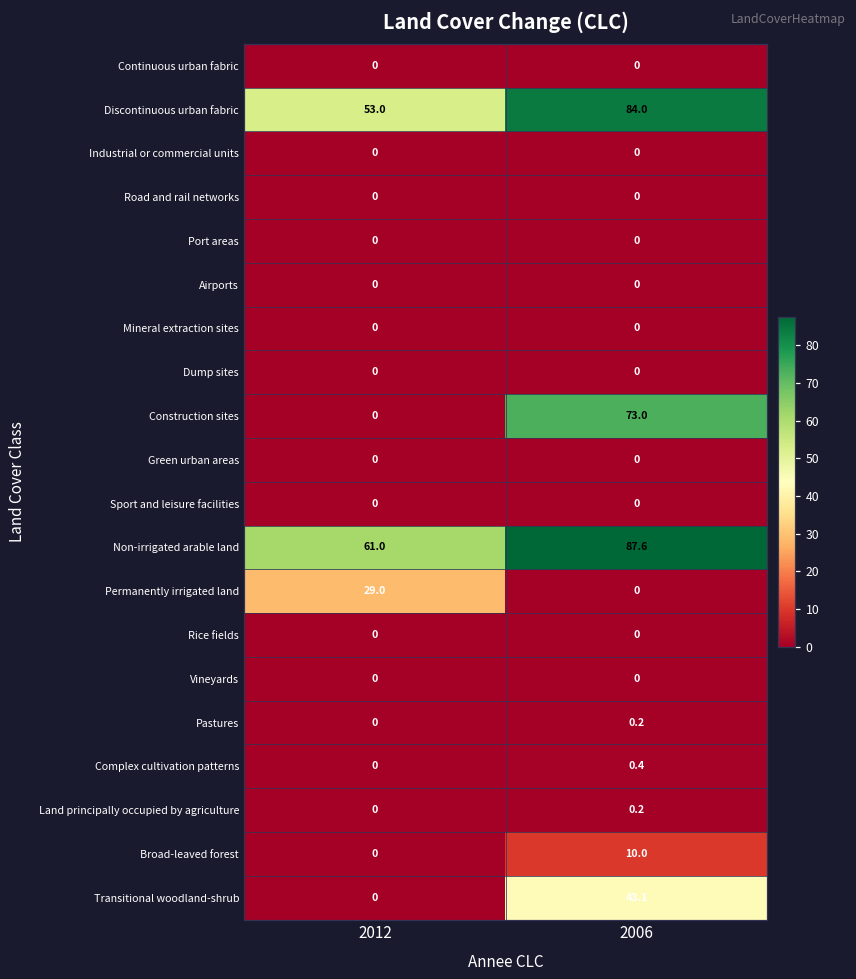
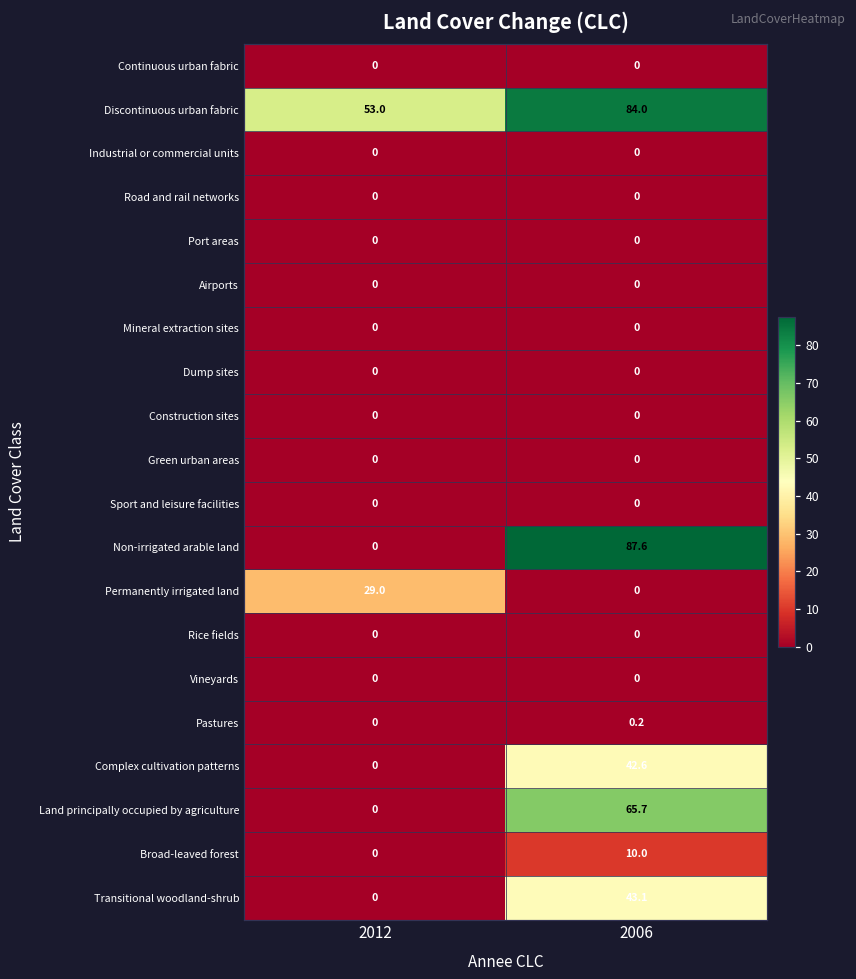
  {
    "Continuous urban fabric": {
      "2012": 0,
      "2006": 0
    },
    "Discontinuous urban fabric": {
      "2012": 53.0,
      "2006": 84.0
    },
    "Industrial or commercial units": {
      "2012": 0,
      "2006": 0
    },
    "Road and rail networks": {
      "2012": 0,
      "2006": 0
    },
    "Port areas": {
      "2012": 0,
      "2006": 0
    },
    "Airports": {
      "2012": 0,
      "2006": 0
    },
    "Mineral extraction sites": {
      "2012": 0,
      "2006": 0
    },
    "Dump sites": {
      "2012": 0,
      "2006": 0
    },
    "Construction sites": {
      "2012": 0,
-     "2006": 73.0
+     "2006": 0
    },
    "Green urban areas": {
      "2012": 0,
      "2006": 0
    },
    "Sport and leisure facilities": {
      "2012": 0,
      "2006": 0
    },
    "Non-irrigated arable land": {
-     "2012": 61.0,
+     "2012": 0,
      "2006": 87.6
    },
    "Permanently irrigated land": {
      "2012": 29.0,
      "2006": 0
    },
    "Rice fields": {
      "2012": 0,
      "2006": 0
    },
    "Vineyards": {
      "2012": 0,
      "2006": 0
    },
    "Pastures": {
      "2012": 0,
      "2006": 0.2
    },
    "Complex cultivation patterns": {
      "2012": 0,
-     "2006": 0.4
+     "2006": 42.6
    },
    "Land principally occupied by agriculture": {
      "2012": 0,
-     "2006": 0.2
+     "2006": 65.7
    },
    "Broad-leaved forest": {
      "2012": 0,
      "2006": 10.0
    },
    "Transitional woodland-shrub": {
      "2012": 0,
      "2006": 43.1
    }
  }
